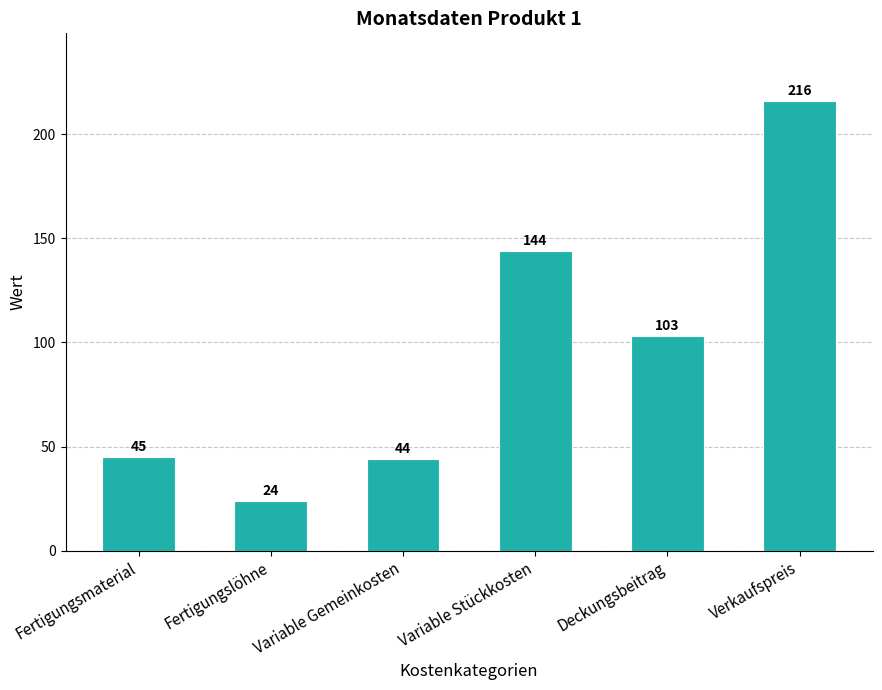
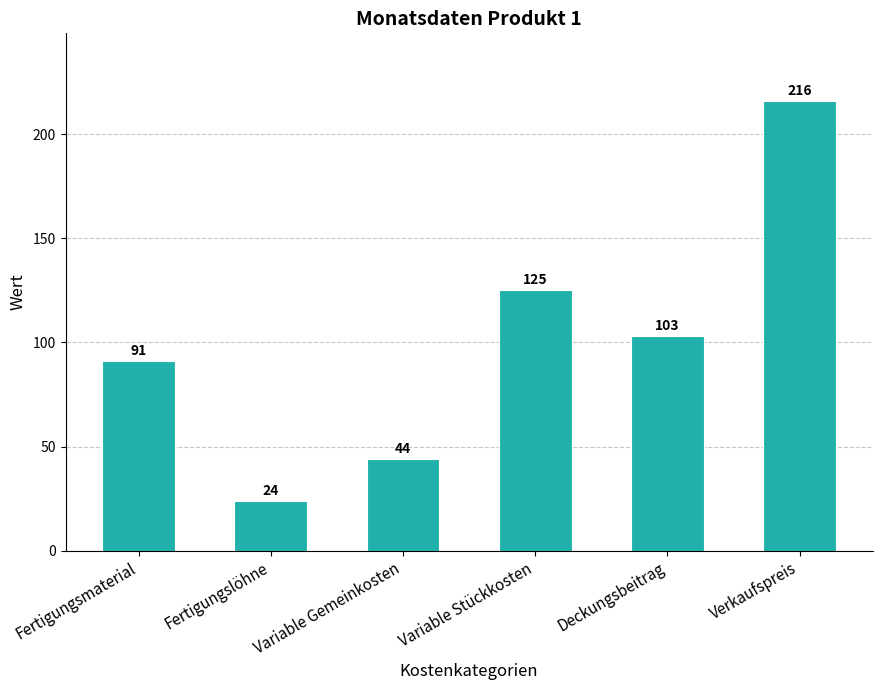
  {
-   "Fertigungsmaterial": 45,
+   "Fertigungsmaterial": 91,
    "Fertigungslöhne": 24,
    "Variable Gemeinkosten": 44,
-   "Variable Stückkosten": 144,
+   "Variable Stückkosten": 125,
    "Deckungsbeitrag": 103,
    "Verkaufspreis": 216
  }
